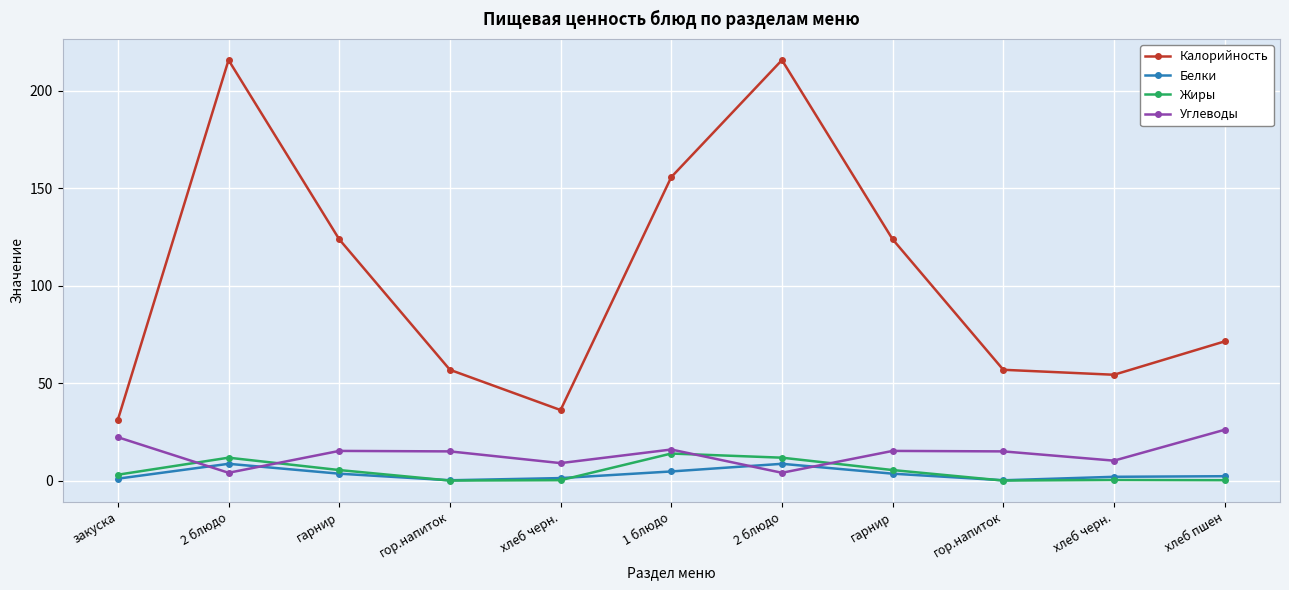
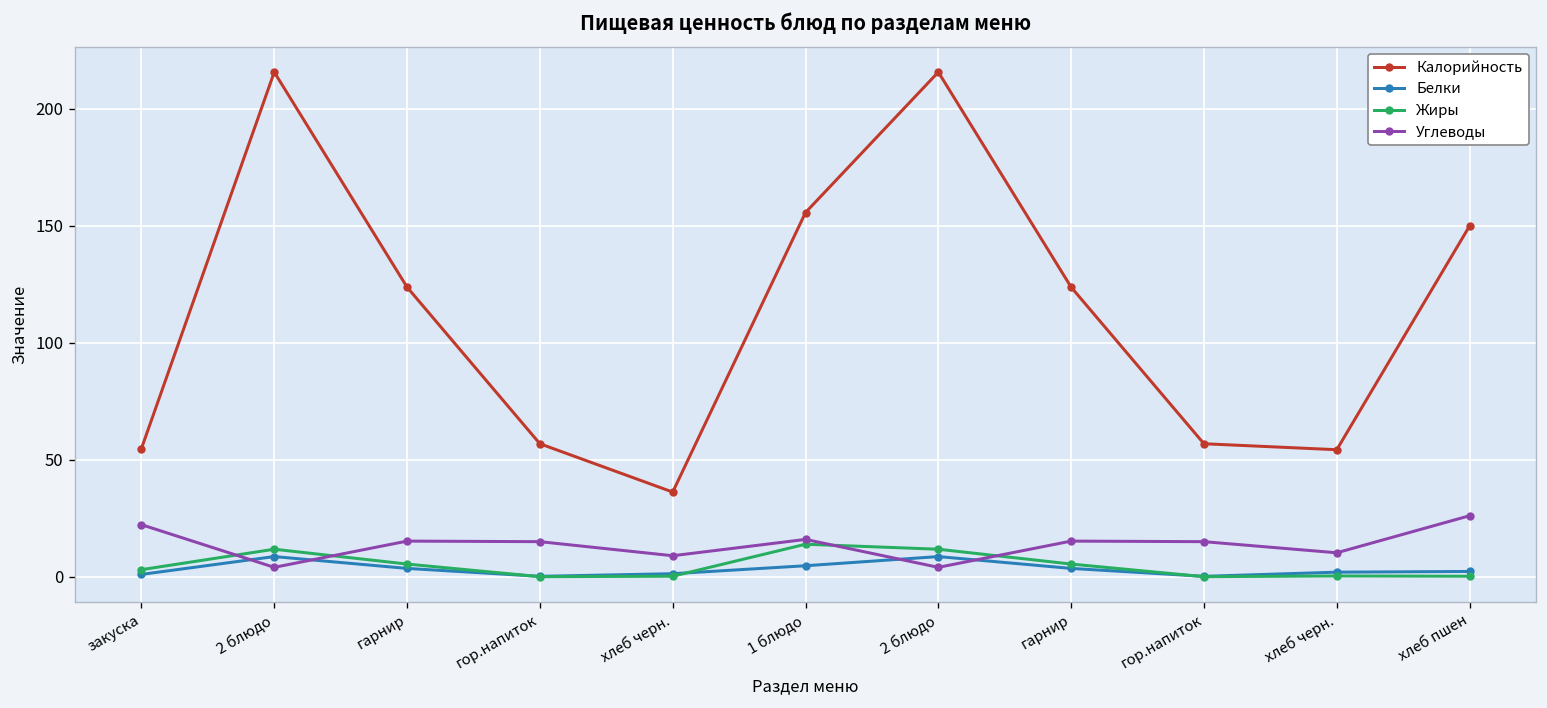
  {
    "Калорийность": {
-     "закуска": 31,
+     "закуска": 55,
      "1 блюдо": 156,
-     "хлеб пшен": 71
+     "хлеб пшен": 150
    },
    "Белки": {
      "закуска": 1,
      "1 блюдо": 5,
      "хлеб пшен": 2
    },
    "Жиры": {
      "закуска": 3,
      "1 блюдо": 14,
      "хлеб пшен": 0
    },
    "Углеводы": {
      "закуска": 22,
      "1 блюдо": 16,
      "хлеб пшен": 26
    }
  }
